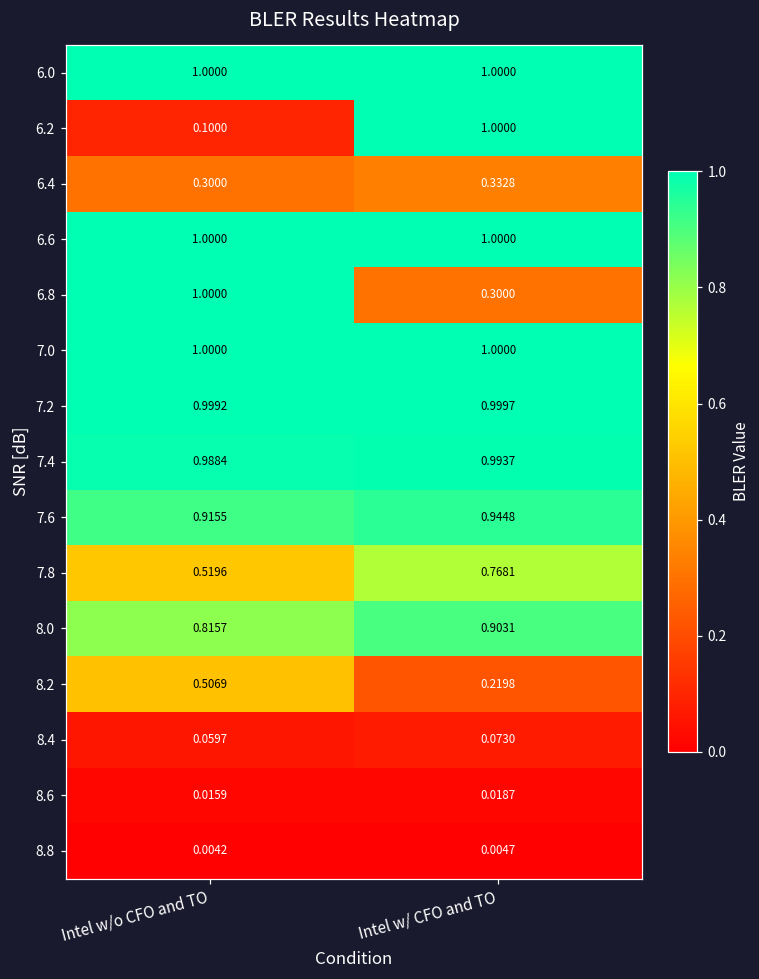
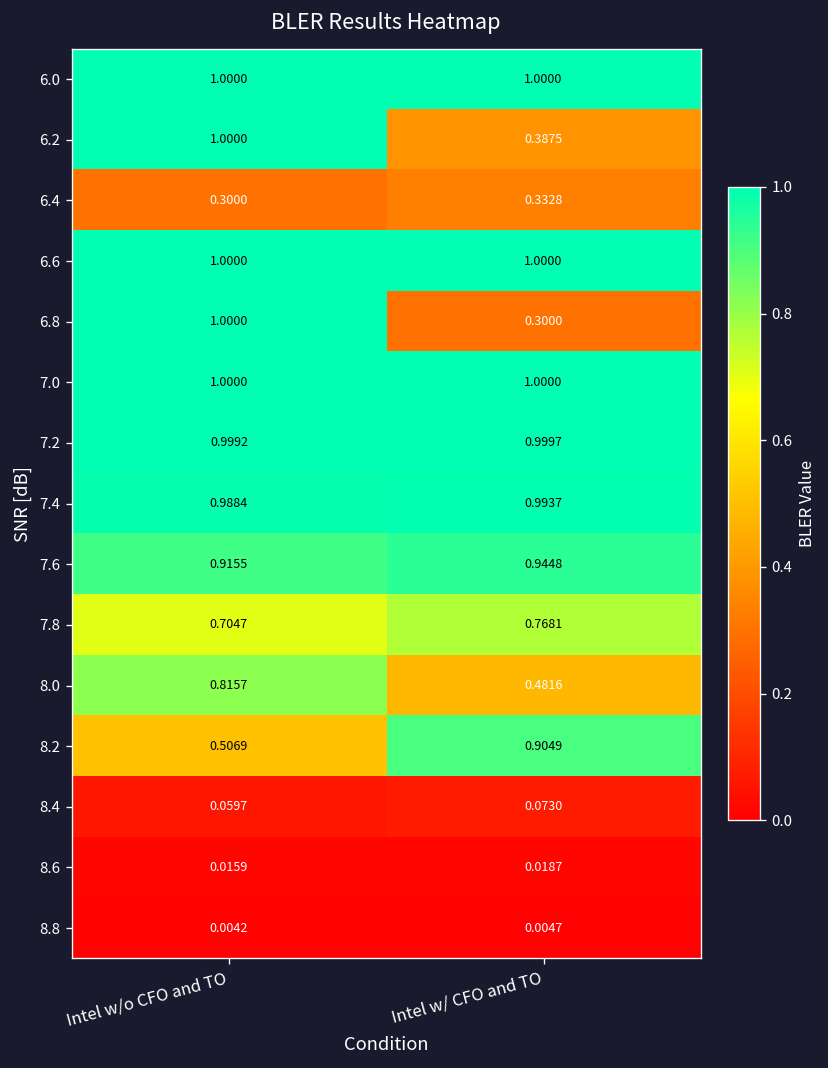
  {
    "6.0": {
      "Intel w/o CFO and TO": 1.0000,
      "Intel w/ CFO and TO": 1.0000
    },
    "6.2": {
-     "Intel w/o CFO and TO": 0.1000,
-     "Intel w/ CFO and TO": 1.0000
+     "Intel w/o CFO and TO": 1.0000,
+     "Intel w/ CFO and TO": 0.3875
    },
    "6.4": {
      "Intel w/o CFO and TO": 0.3000,
      "Intel w/ CFO and TO": 0.3328
    },
    "6.6": {
      "Intel w/o CFO and TO": 1.0000,
      "Intel w/ CFO and TO": 1.0000
    },
    "6.8": {
      "Intel w/o CFO and TO": 1.0000,
      "Intel w/ CFO and TO": 0.3000
    },
    "7.0": {
      "Intel w/o CFO and TO": 1.0000,
      "Intel w/ CFO and TO": 1.0000
    },
    "7.2": {
      "Intel w/o CFO and TO": 0.9992,
      "Intel w/ CFO and TO": 0.9997
    },
    "7.4": {
      "Intel w/o CFO and TO": 0.9884,
      "Intel w/ CFO and TO": 0.9937
    },
    "7.6": {
      "Intel w/o CFO and TO": 0.9155,
      "Intel w/ CFO and TO": 0.9448
    },
    "7.8": {
-     "Intel w/o CFO and TO": 0.5196,
+     "Intel w/o CFO and TO": 0.7047,
      "Intel w/ CFO and TO": 0.7681
    },
    "8.0": {
      "Intel w/o CFO and TO": 0.8157,
-     "Intel w/ CFO and TO": 0.9031
+     "Intel w/ CFO and TO": 0.4816
    },
    "8.2": {
      "Intel w/o CFO and TO": 0.5069,
-     "Intel w/ CFO and TO": 0.2198
+     "Intel w/ CFO and TO": 0.9049
    },
    "8.4": {
      "Intel w/o CFO and TO": 0.0597,
      "Intel w/ CFO and TO": 0.0730
    },
    "8.6": {
      "Intel w/o CFO and TO": 0.0159,
      "Intel w/ CFO and TO": 0.0187
    },
    "8.8": {
      "Intel w/o CFO and TO": 0.0042,
      "Intel w/ CFO and TO": 0.0047
    }
  }
